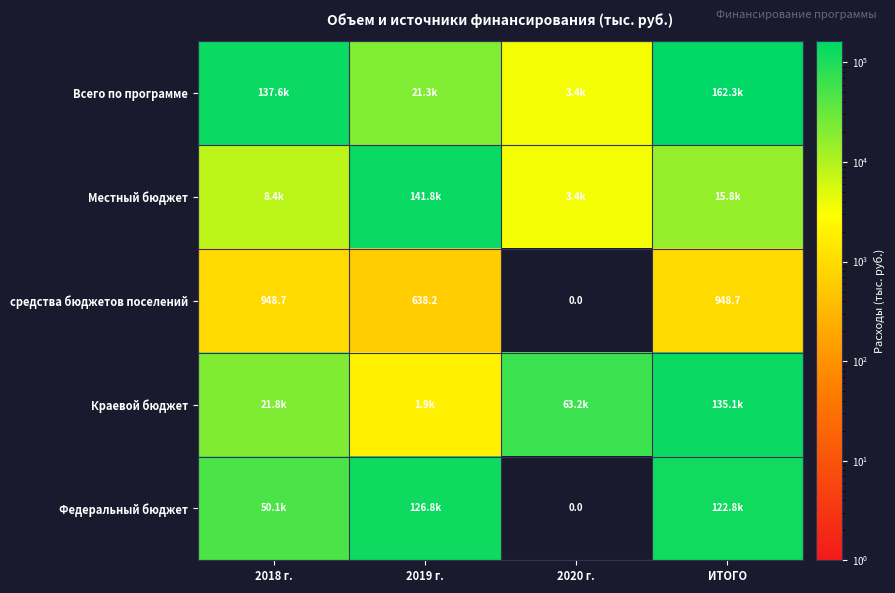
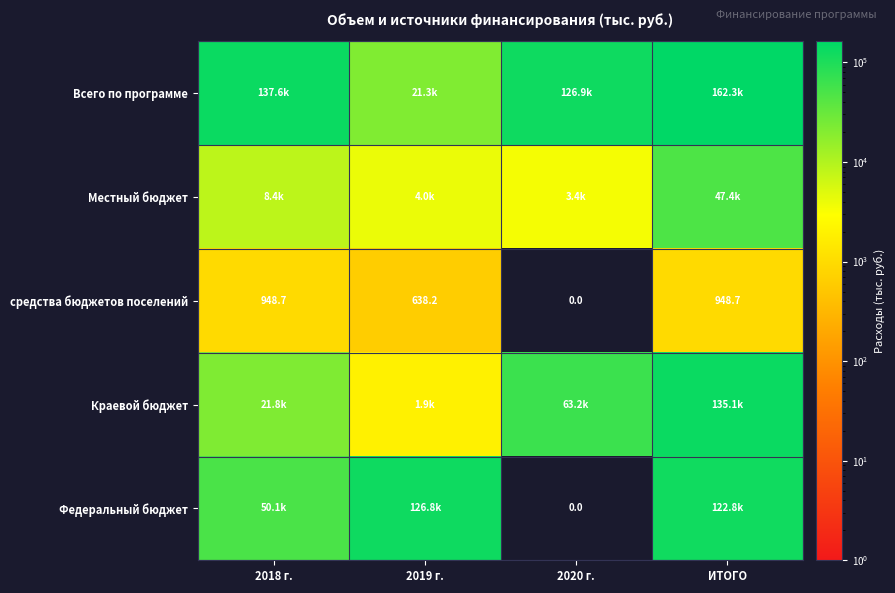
  {
    "Всего по программе": {
-     "2020 г.": "3.4k"
+     "2020 г.": "126.9k"
    },
    "Местный бюджет": {
-     "2019 г.": "141.8k",
-     "ИТОГО": "15.8k"
+     "2019 г.": "4.0k",
+     "ИТОГО": "47.4k"
    }
  }
